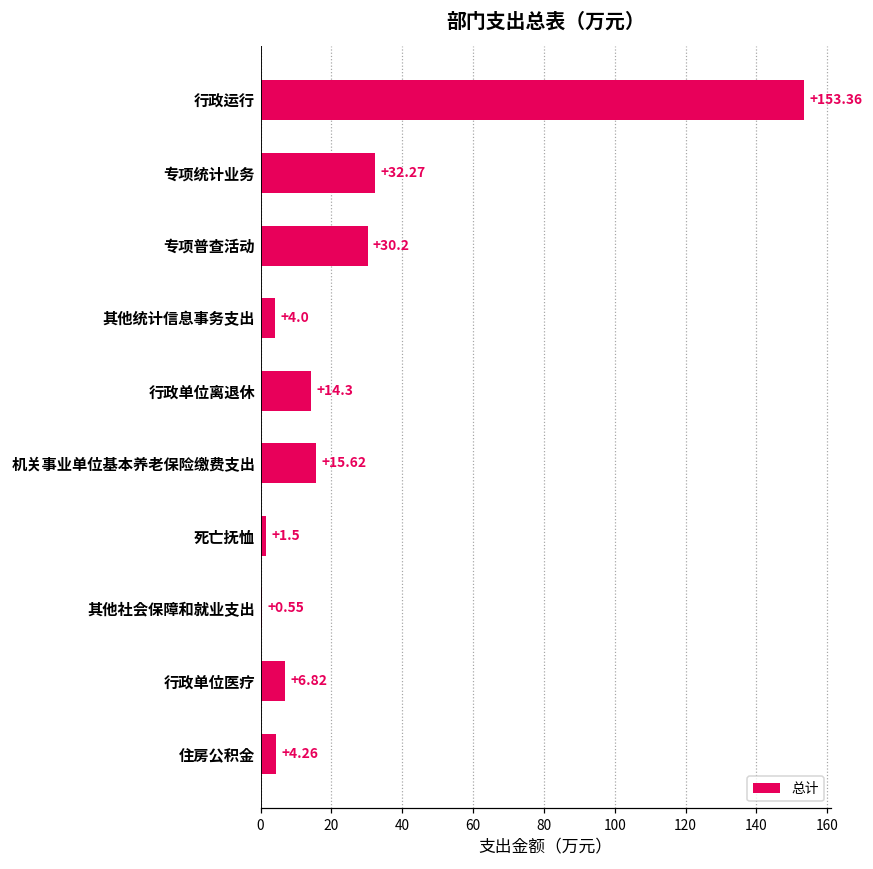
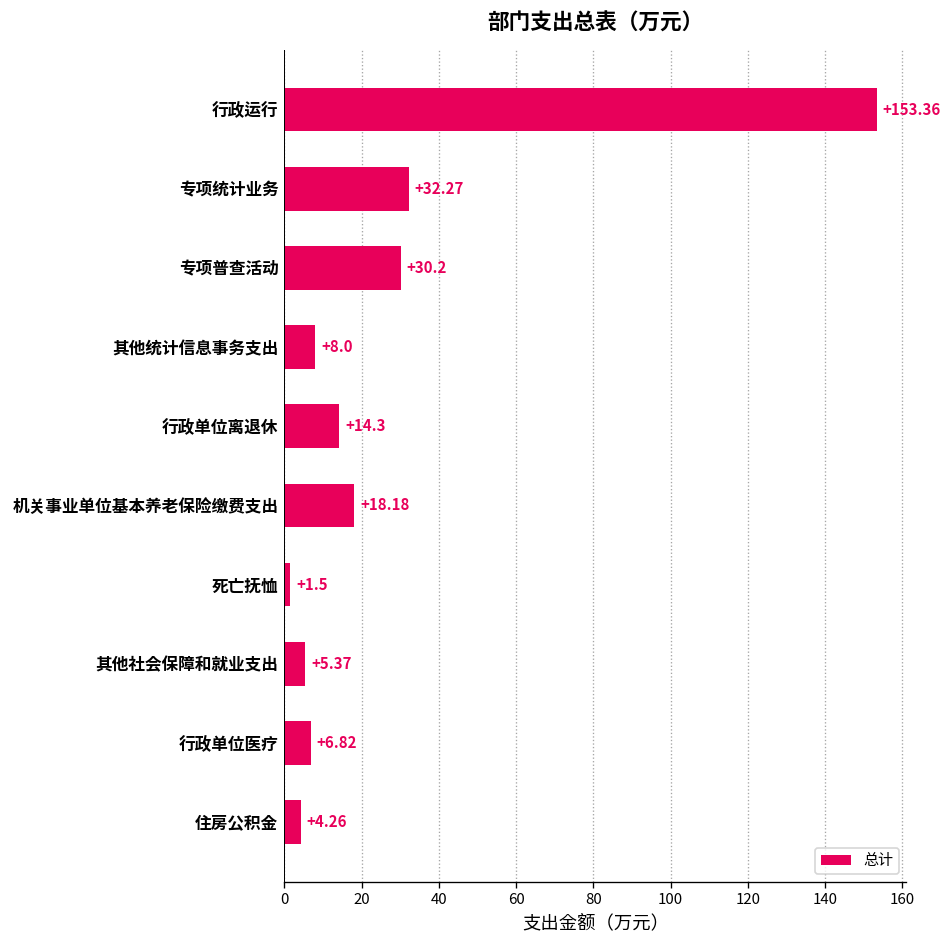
  {
    "行政运行": "+153.36",
    "专项统计业务": "+32.27",
    "专项普查活动": "+30.2",
-   "其他统计信息事务支出": "+4.0",
+   "其他统计信息事务支出": "+8.0",
    "行政单位离退休": "+14.3",
-   "机关事业单位基本养老保险缴费支出": "+15.62",
+   "机关事业单位基本养老保险缴费支出": "+18.18",
    "死亡抚恤": "+1.5",
-   "其他社会保障和就业支出": "+0.55",
+   "其他社会保障和就业支出": "+5.37",
    "行政单位医疗": "+6.82",
    "住房公积金": "+4.26"
  }
